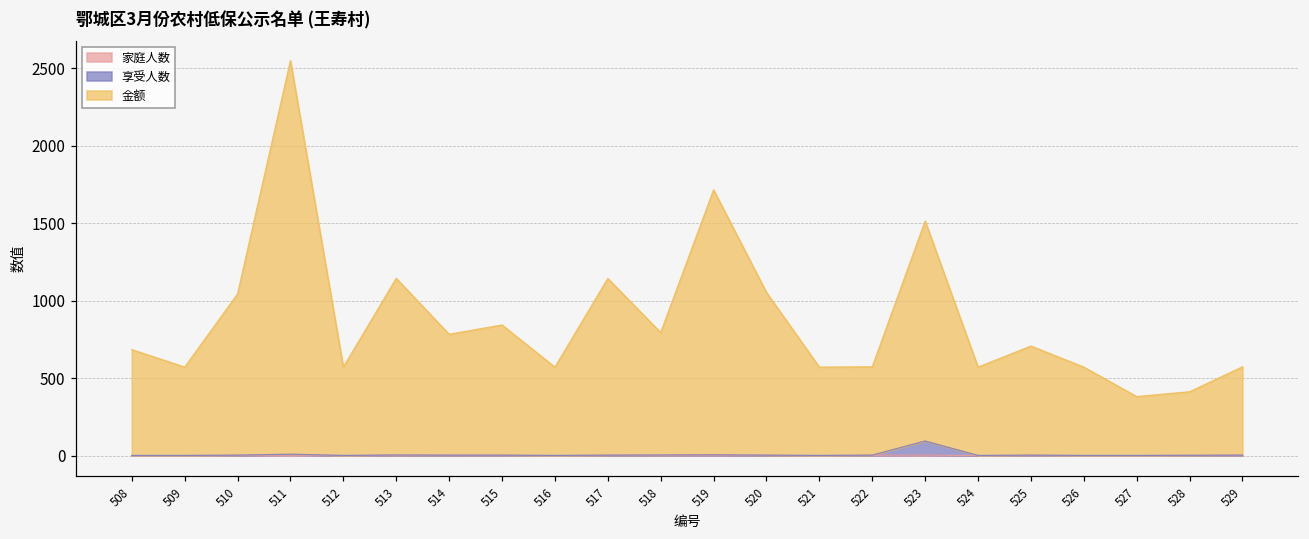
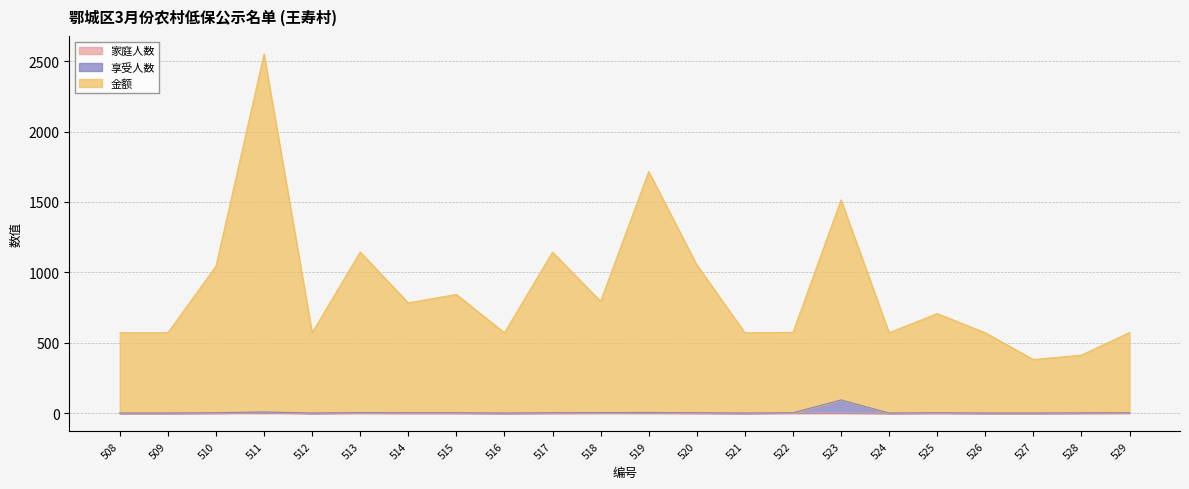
  {
    "家庭人数": {
      "523": 0
    },
    "享受人数": {
      "523": 90
    },
    "金额": {
-     "508": 680,
+     "508": 570,
      "509": 570,
      "510": 1040,
      "511": 2540,
      "512": 570,
      "513": 1140,
      "514": 780,
      "515": 840,
      "516": 570,
      "517": 1140,
      "518": 790,
      "519": 1710,
      "520": 1050,
      "521": 570,
      "522": 570,
      "523": 1420,
      "524": 570,
      "525": 700,
      "526": 570,
      "527": 380,
      "528": 410,
      "529": 570
    }
  }
